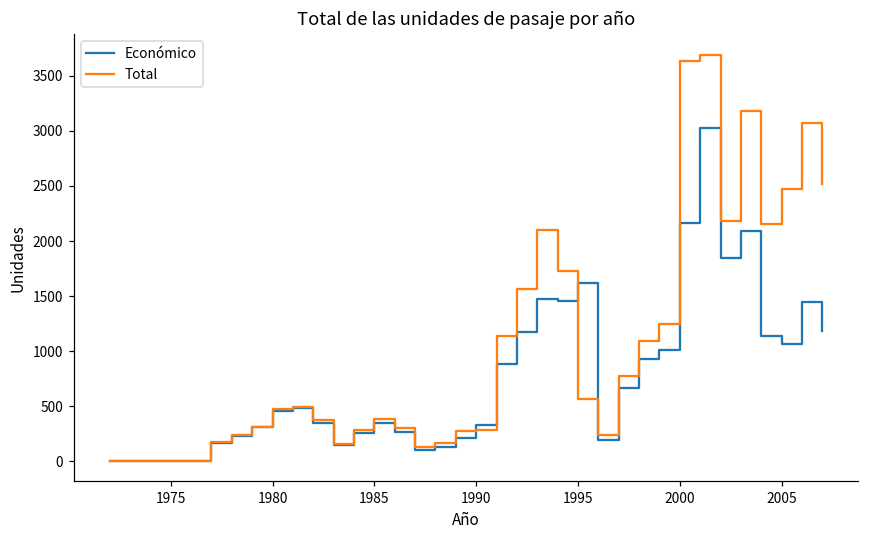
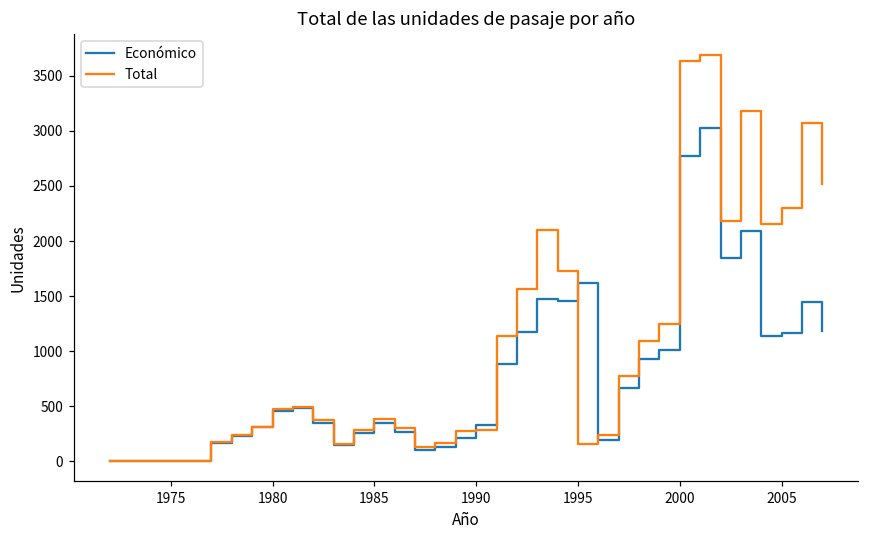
  {
    "Económico": {
      "1985": 350,
      "1990": 330,
      "1995": 1620,
-     "2000": 2160,
-     "2005": 1070
+     "2000": 2770,
+     "2005": 1160
    },
    "Total": {
      "1985": 390,
      "1990": 280,
-     "1995": 570,
+     "1995": 150,
      "2000": 3630,
-     "2005": 2470
+     "2005": 2300
    }
  }
